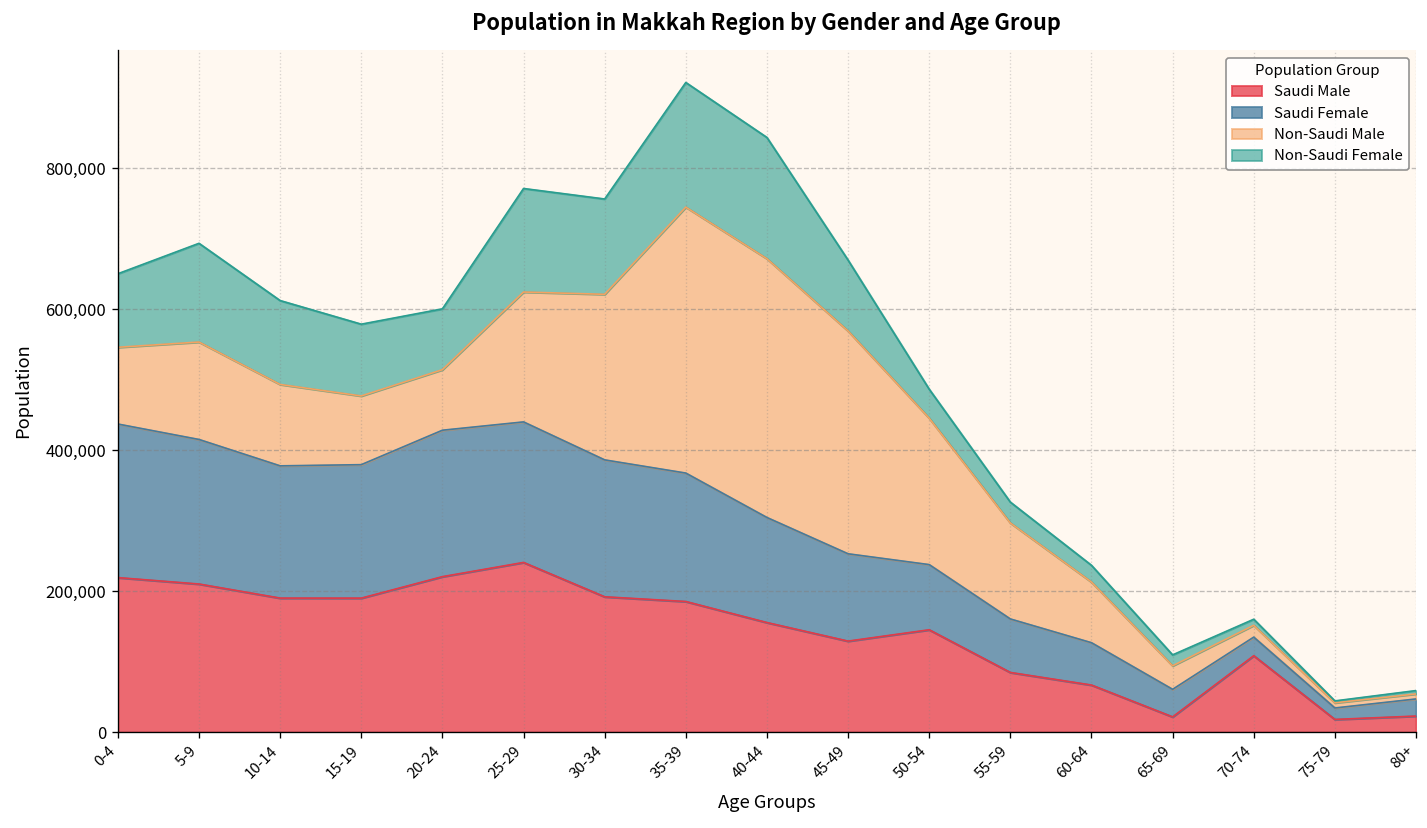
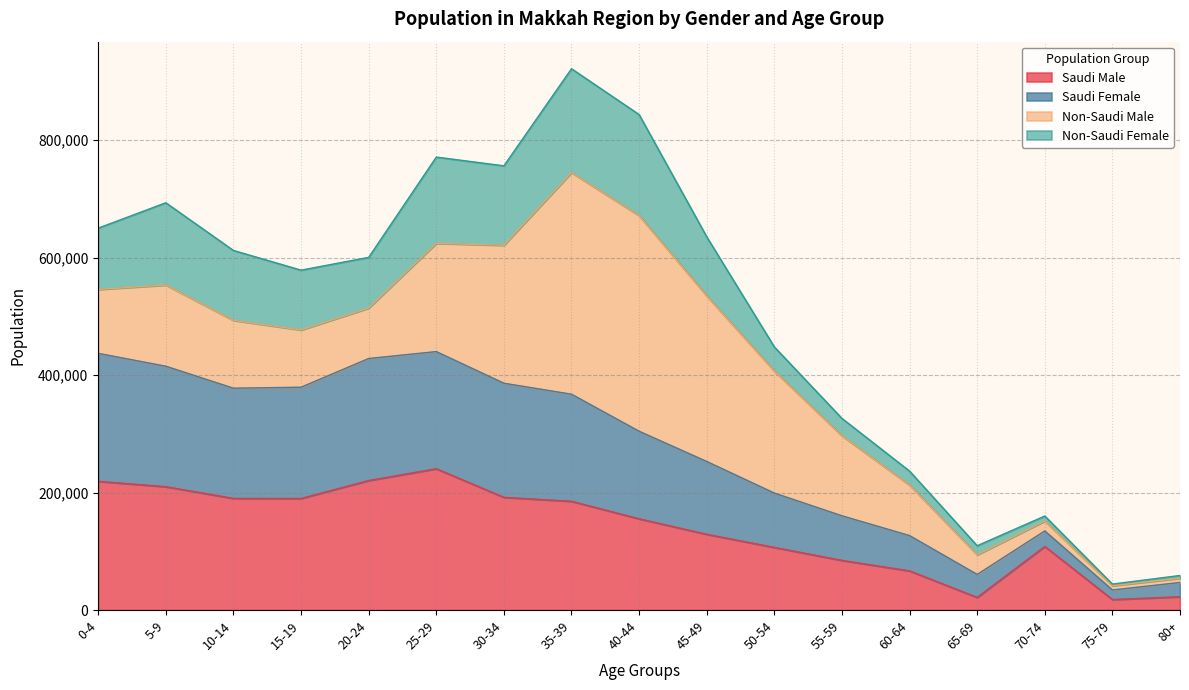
  {
    "Saudi Male": {
      "0-4": "220,000",
      "5-9": "210,000",
      "10-14": "190,000",
      "15-19": "190,000",
      "20-24": "220,000",
      "25-29": "240,000",
      "30-34": "190,000",
      "35-39": "190,000",
      "40-44": "160,000",
      "45-49": "130,000",
-     "50-54": "150,000",
+     "50-54": "110,000",
      "55-59": "80,000",
      "60-64": "70,000",
      "65-69": "20,000",
      "70-74": "110,000",
      "75-79": "20,000",
      "80+": "20,000"
    },
    "Non-Saudi Male": {
      "0-4": "110,000",
      "5-9": "140,000",
      "10-14": "120,000",
      "15-19": "100,000",
      "20-24": "90,000",
      "25-29": "180,000",
      "30-34": "230,000",
      "35-39": "380,000",
      "40-44": "370,000",
-     "45-49": "320,000",
+     "45-49": "280,000",
      "50-54": "210,000",
      "55-59": "140,000",
      "60-64": "90,000",
      "65-69": "30,000",
      "70-74": "20,000",
      "80+": "10,000"
    }
  }
